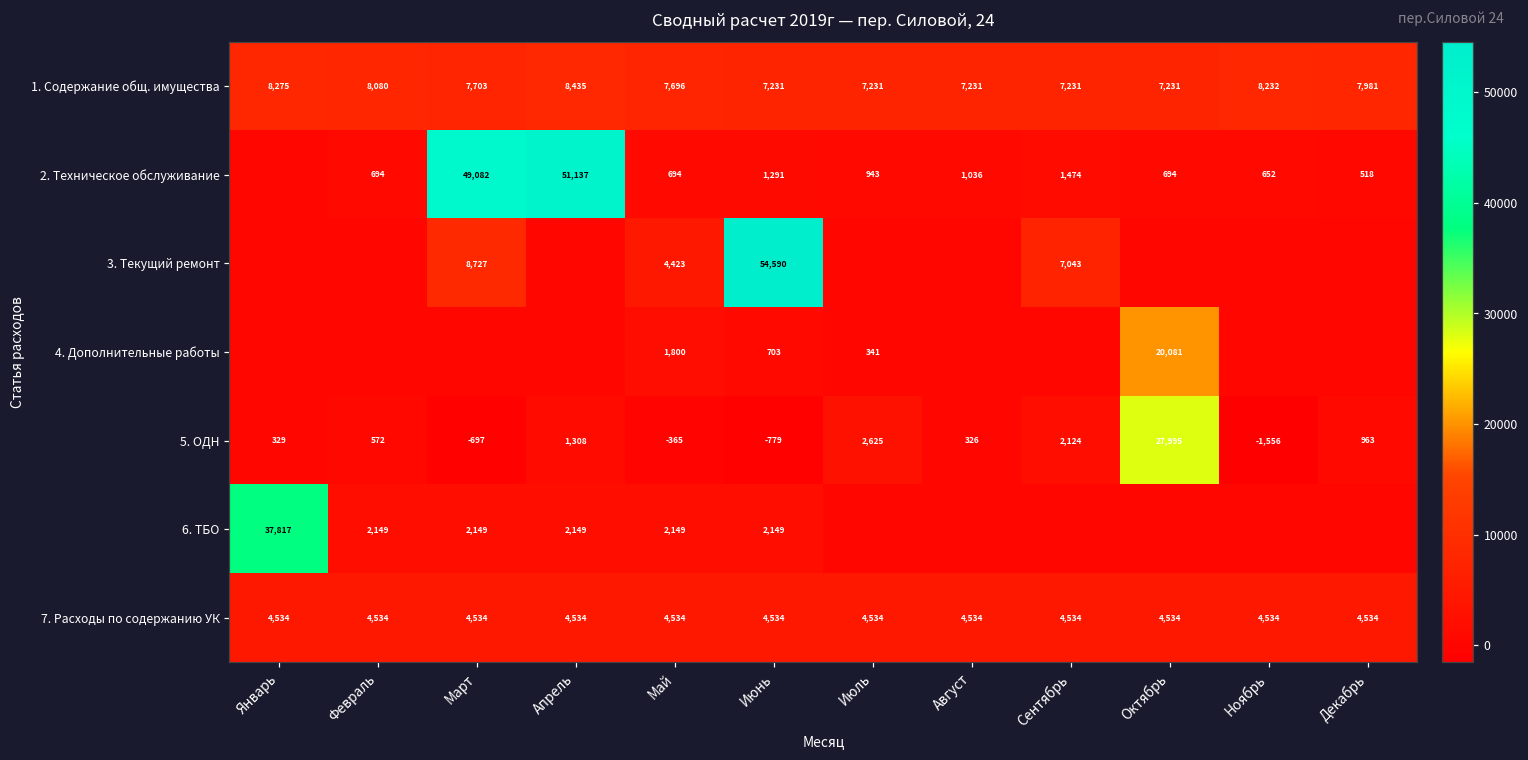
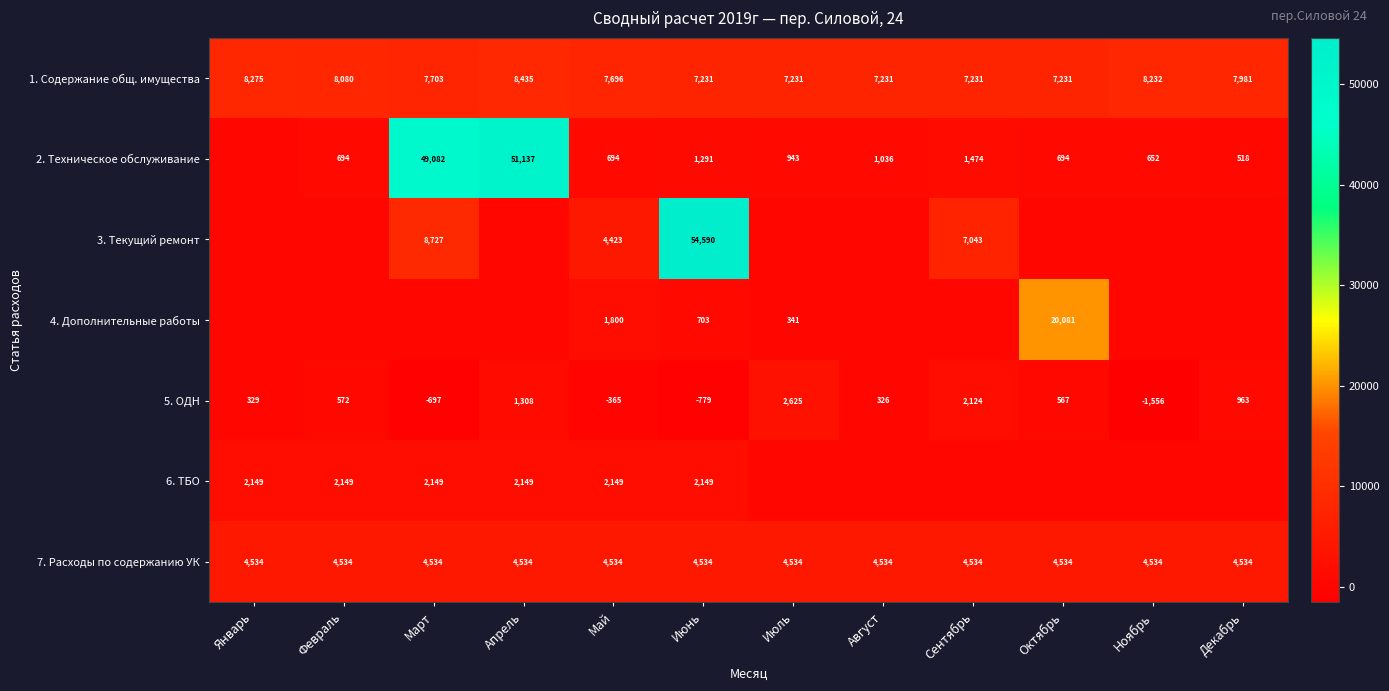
  {
    "1. Содержание общ. имущества": {
      "Январь": "8,275",
      "Февраль": "8,080",
      "Март": "7,703",
      "Апрель": "8,435",
      "Май": "7,696",
      "Июнь": "7,231",
      "Июль": "7,231",
      "Август": "7,231",
      "Сентябрь": "7,231",
      "Октябрь": "7,231",
      "Ноябрь": "8,232",
      "Декабрь": "7,981"
    },
    "2. Техническое обслуживание": {
      "Февраль": "694",
      "Март": "49,082",
      "Апрель": "51,137",
      "Май": "694",
      "Июнь": "1,291",
      "Июль": "943",
      "Август": "1,036",
      "Сентябрь": "1,474",
      "Октябрь": "694",
      "Ноябрь": "652",
      "Декабрь": "518"
    },
    "3. Текущий ремонт": {
      "Март": "8,727",
      "Май": "4,423",
      "Июнь": "54,590",
      "Сентябрь": "7,043"
    },
    "4. Дополнительные работы": {
      "Май": "1,800",
      "Июнь": "703",
      "Июль": "341",
      "Октябрь": "20,081"
    },
    "5. ОДН": {
      "Январь": "329",
      "Февраль": "572",
      "Март": "-697",
      "Апрель": "1,308",
      "Май": "-365",
      "Июнь": "-779",
      "Июль": "2,625",
      "Август": "326",
      "Сентябрь": "2,124",
-     "Октябрь": "27,995",
+     "Октябрь": "567",
      "Ноябрь": "-1,556",
      "Декабрь": "963"
    },
    "6. ТБО": {
-     "Январь": "37,817",
+     "Январь": "2,149",
      "Февраль": "2,149",
      "Март": "2,149",
      "Апрель": "2,149",
      "Май": "2,149",
      "Июнь": "2,149"
    },
    "7. Расходы по содержанию УК": {
      "Январь": "4,534",
      "Февраль": "4,534",
      "Март": "4,534",
      "Апрель": "4,534",
      "Май": "4,534",
      "Июнь": "4,534",
      "Июль": "4,534",
      "Август": "4,534",
      "Сентябрь": "4,534",
      "Октябрь": "4,534",
      "Ноябрь": "4,534",
      "Декабрь": "4,534"
    }
  }
